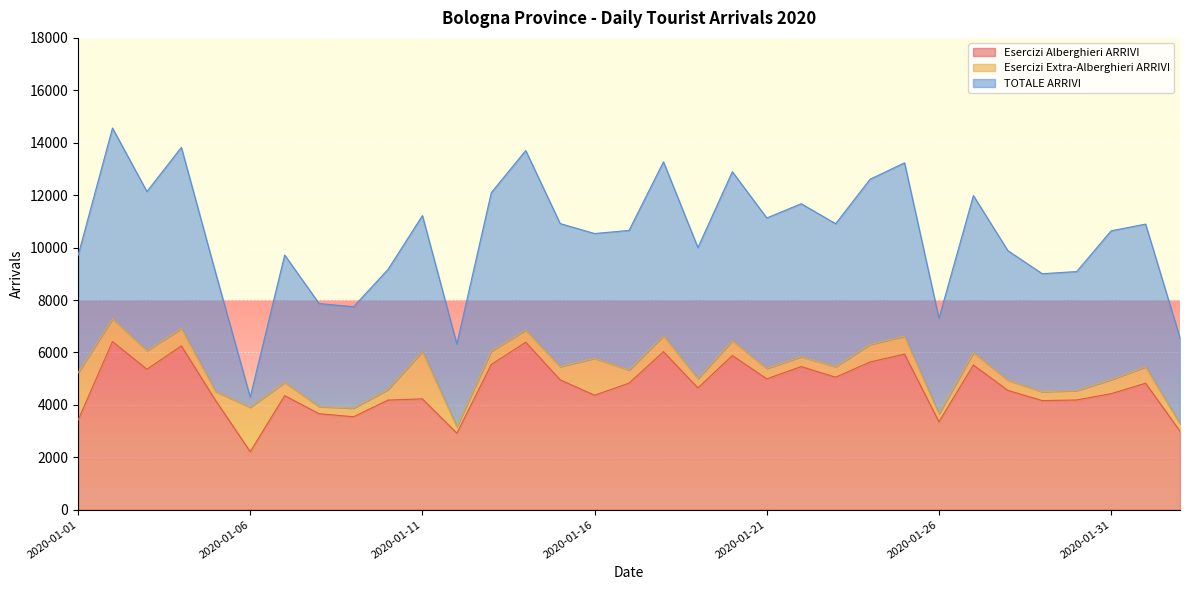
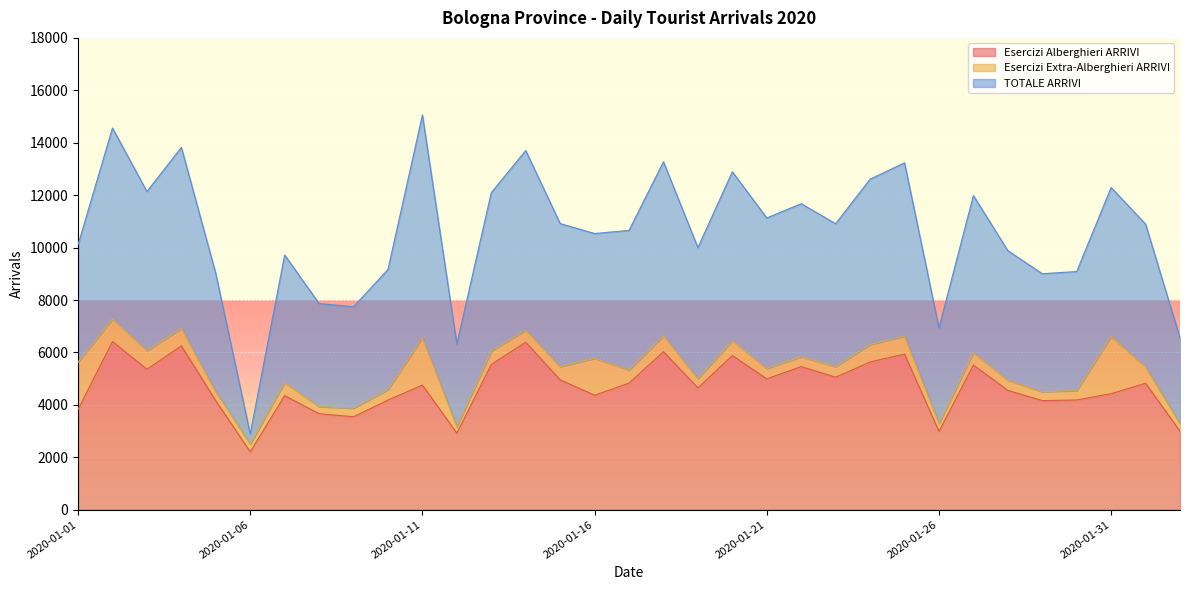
  {
    "Esercizi Alberghieri ARRIVI": {
-     "2020-01-01": 3400,
+     "2020-01-01": 3800,
      "2020-01-06": 2200,
-     "2020-01-11": 4200,
+     "2020-01-11": 4800,
      "2020-01-16": 4400,
      "2020-01-21": 5000,
-     "2020-01-26": 3400,
+     "2020-01-26": 3000,
      "2020-01-31": 4400
    },
    "Esercizi Extra-Alberghieri ARRIVI": {
      "2020-01-01": 1800,
-     "2020-01-06": 1700,
+     "2020-01-06": 300,
      "2020-01-11": 1800,
      "2020-01-16": 1400,
      "2020-01-21": 400,
      "2020-01-26": 300,
-     "2020-01-31": 500
+     "2020-01-31": 2200
    },
    "TOTALE ARRIVI": {
      "2020-01-01": 4500,
      "2020-01-06": 400,
-     "2020-01-11": 5200,
+     "2020-01-11": 8500,
      "2020-01-16": 4800,
      "2020-01-21": 5700,
      "2020-01-26": 3700,
      "2020-01-31": 5700
    }
  }
